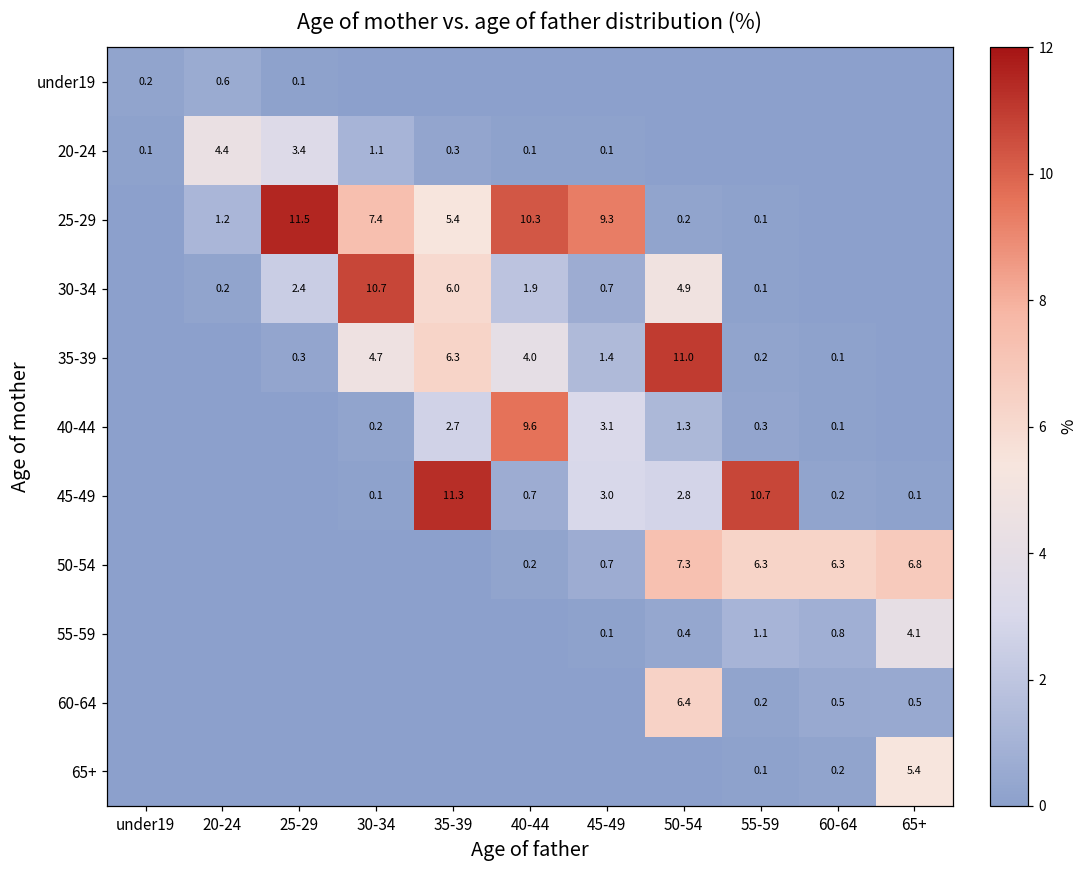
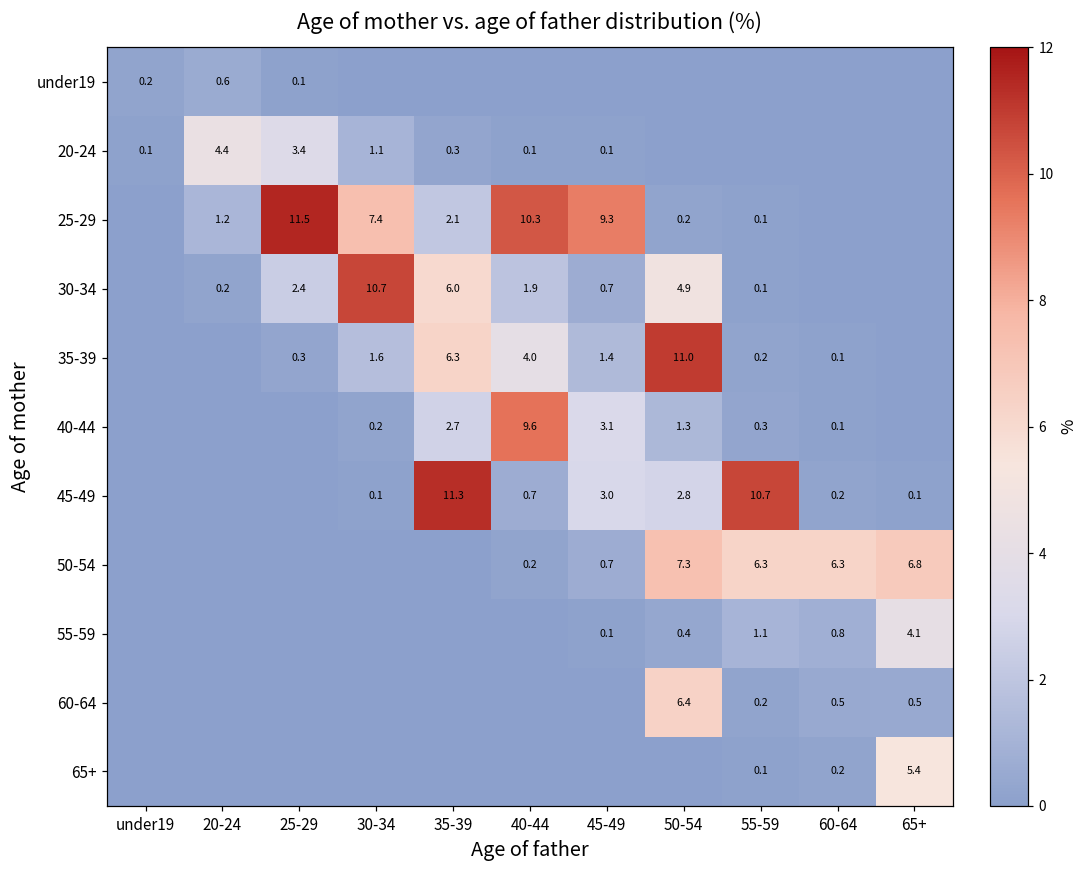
  {
    "under19": {
      "under19": 0.2,
      "20-24": 0.6,
      "25-29": 0.1
    },
    "20-24": {
      "under19": 0.1,
      "20-24": 4.4,
      "25-29": 3.4,
      "30-34": 1.1,
      "35-39": 0.3,
      "40-44": 0.1,
      "45-49": 0.1
    },
    "25-29": {
      "20-24": 1.2,
      "25-29": 11.5,
      "30-34": 7.4,
-     "35-39": 5.4,
+     "35-39": 2.1,
      "40-44": 10.3,
      "45-49": 9.3,
      "50-54": 0.2,
      "55-59": 0.1
    },
    "30-34": {
      "20-24": 0.2,
      "25-29": 2.4,
      "30-34": 10.7,
      "35-39": 6.0,
      "40-44": 1.9,
      "45-49": 0.7,
      "50-54": 4.9,
      "55-59": 0.1
    },
    "35-39": {
      "25-29": 0.3,
-     "30-34": 4.7,
+     "30-34": 1.6,
      "35-39": 6.3,
      "40-44": 4.0,
      "45-49": 1.4,
      "50-54": 11.0,
      "55-59": 0.2,
      "60-64": 0.1
    },
    "40-44": {
      "30-34": 0.2,
      "35-39": 2.7,
      "40-44": 9.6,
      "45-49": 3.1,
      "50-54": 1.3,
      "55-59": 0.3,
      "60-64": 0.1
    },
    "45-49": {
      "30-34": 0.1,
      "35-39": 11.3,
      "40-44": 0.7,
      "45-49": 3.0,
      "50-54": 2.8,
      "55-59": 10.7,
      "60-64": 0.2,
      "65+": 0.1
    },
    "50-54": {
      "40-44": 0.2,
      "45-49": 0.7,
      "50-54": 7.3,
      "55-59": 6.3,
      "60-64": 6.3,
      "65+": 6.8
    },
    "55-59": {
      "45-49": 0.1,
      "50-54": 0.4,
      "55-59": 1.1,
      "60-64": 0.8,
      "65+": 4.1
    },
    "60-64": {
      "50-54": 6.4,
      "55-59": 0.2,
      "60-64": 0.5,
      "65+": 0.5
    },
    "65+": {
      "55-59": 0.1,
      "60-64": 0.2,
      "65+": 5.4
    }
  }
